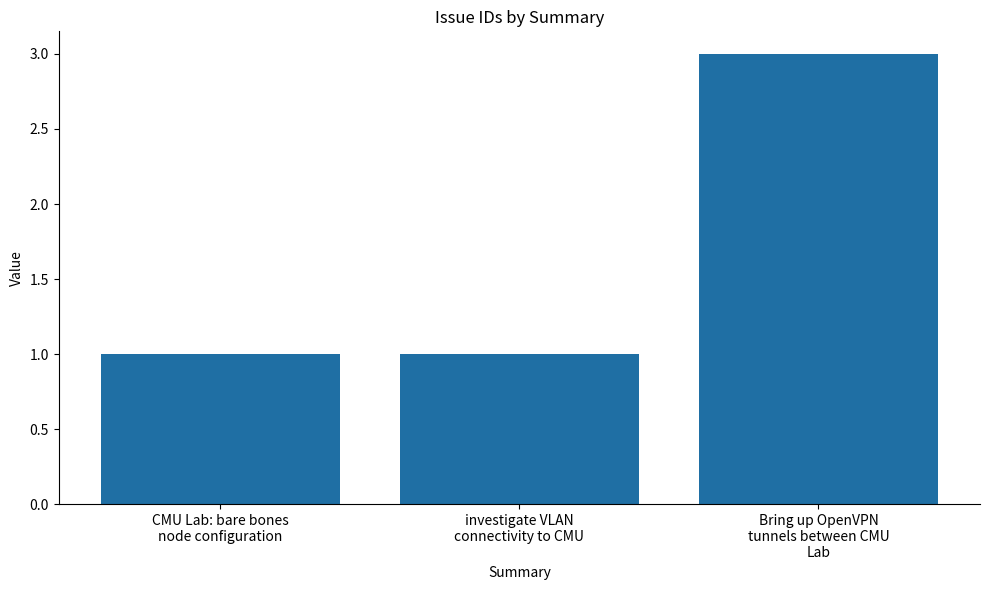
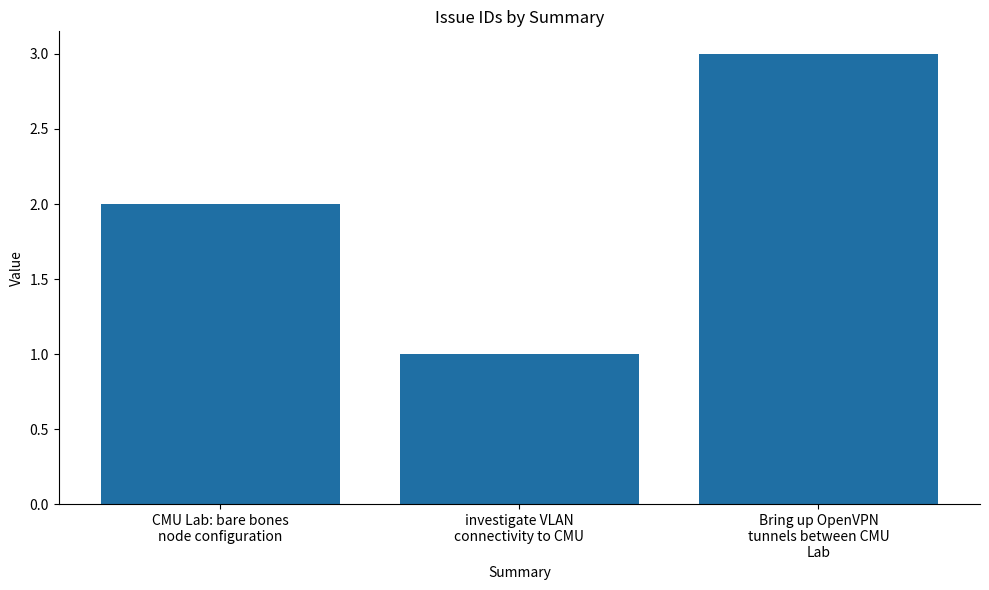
  {
-   "CMU Lab: bare bones node configuration": 1,
+   "CMU Lab: bare bones node configuration": 2,
    "investigate VLAN connectivity to CMU": 1,
    "Bring up OpenVPN tunnels between CMU Lab": 3
  }
